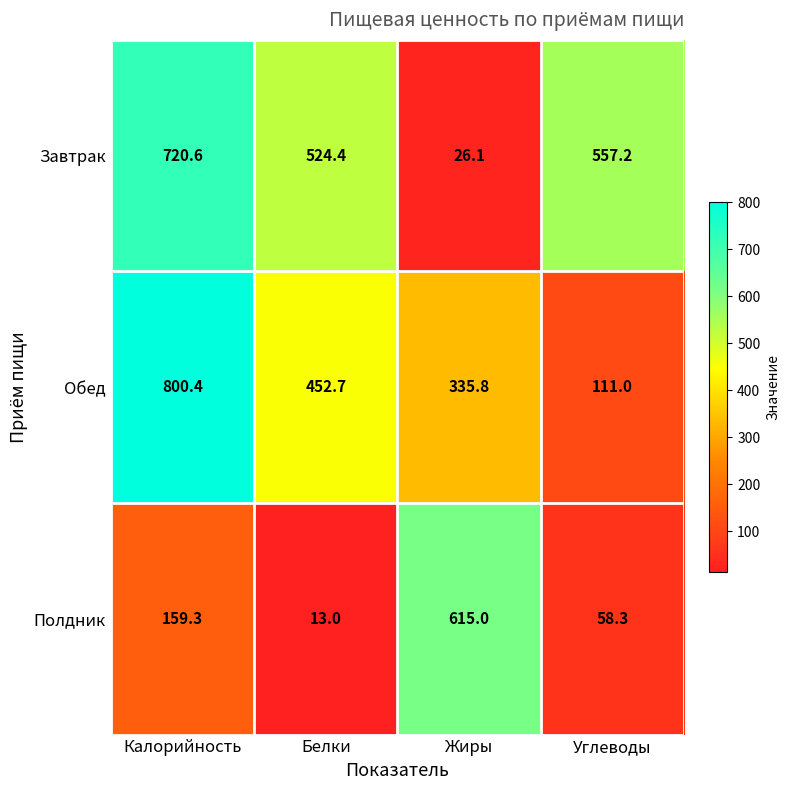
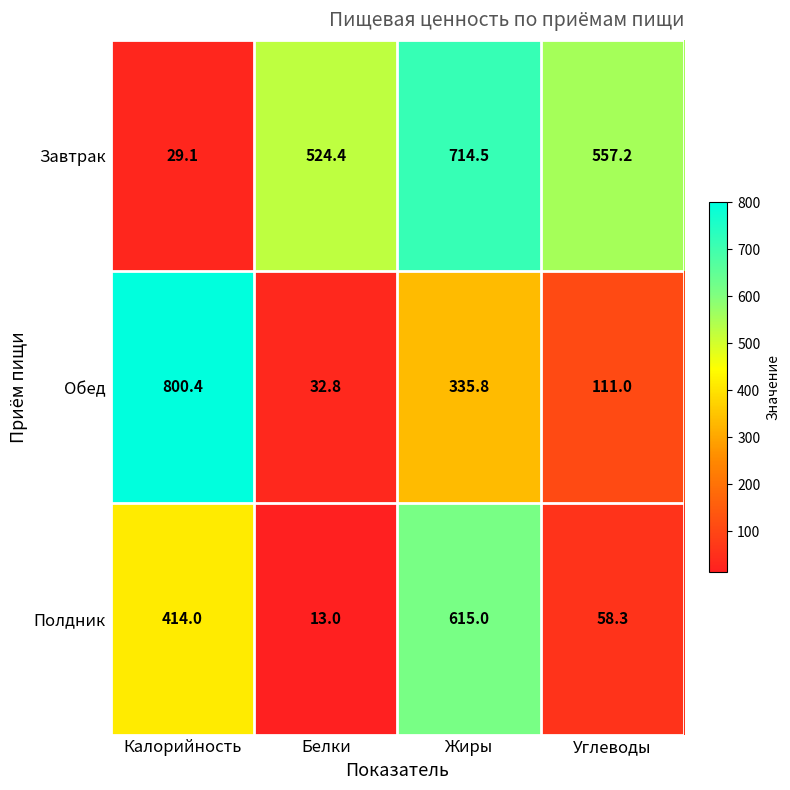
  {
    "Завтрак": {
-     "Калорийность": 720.6,
+     "Калорийность": 29.1,
      "Белки": 524.4,
-     "Жиры": 26.1,
+     "Жиры": 714.5,
      "Углеводы": 557.2
    },
    "Обед": {
      "Калорийность": 800.4,
-     "Белки": 452.7,
+     "Белки": 32.8,
      "Жиры": 335.8,
      "Углеводы": 111.0
    },
    "Полдник": {
-     "Калорийность": 159.3,
+     "Калорийность": 414.0,
      "Белки": 13.0,
      "Жиры": 615.0,
      "Углеводы": 58.3
    }
  }
